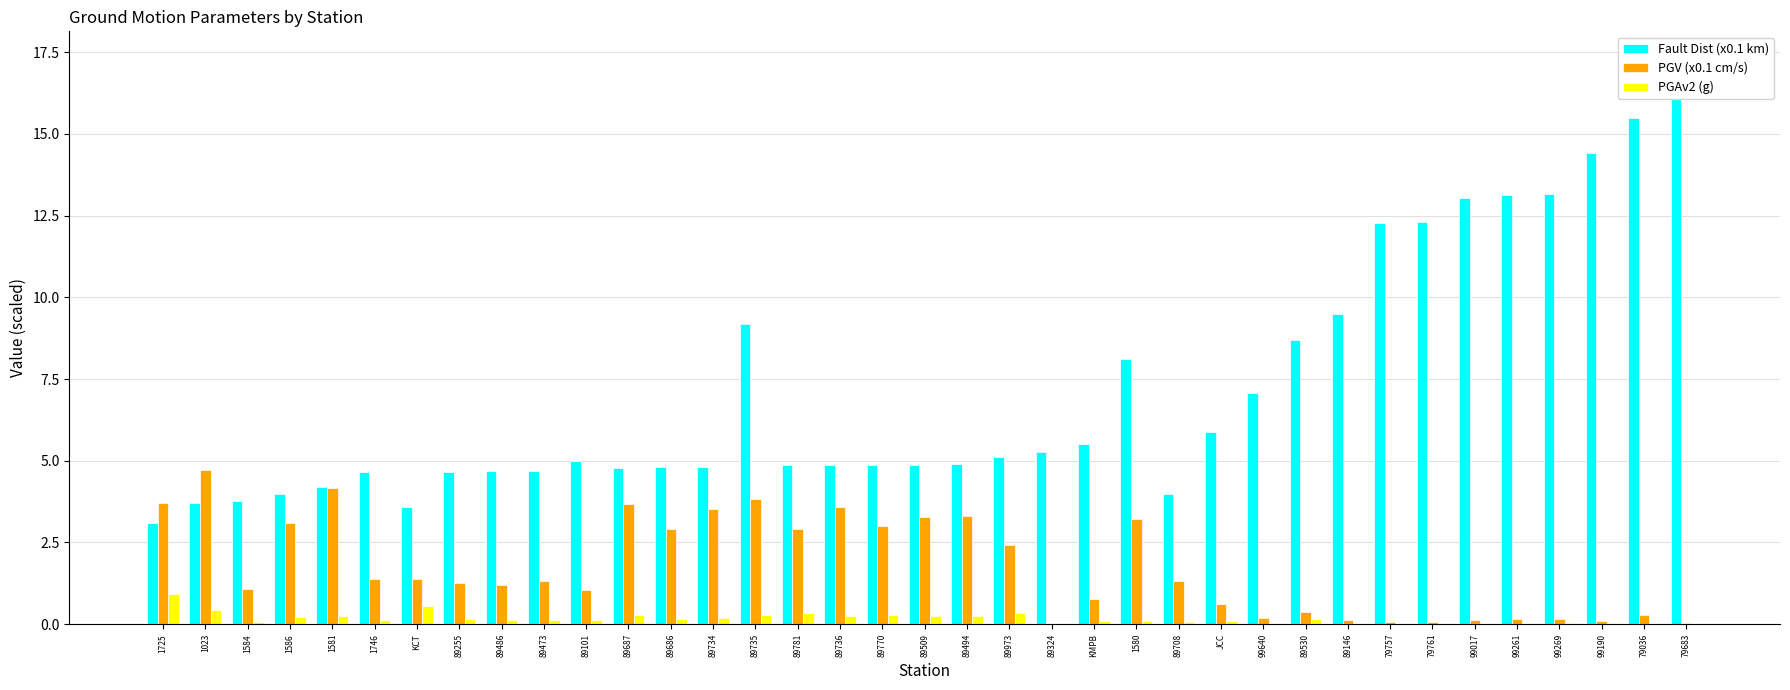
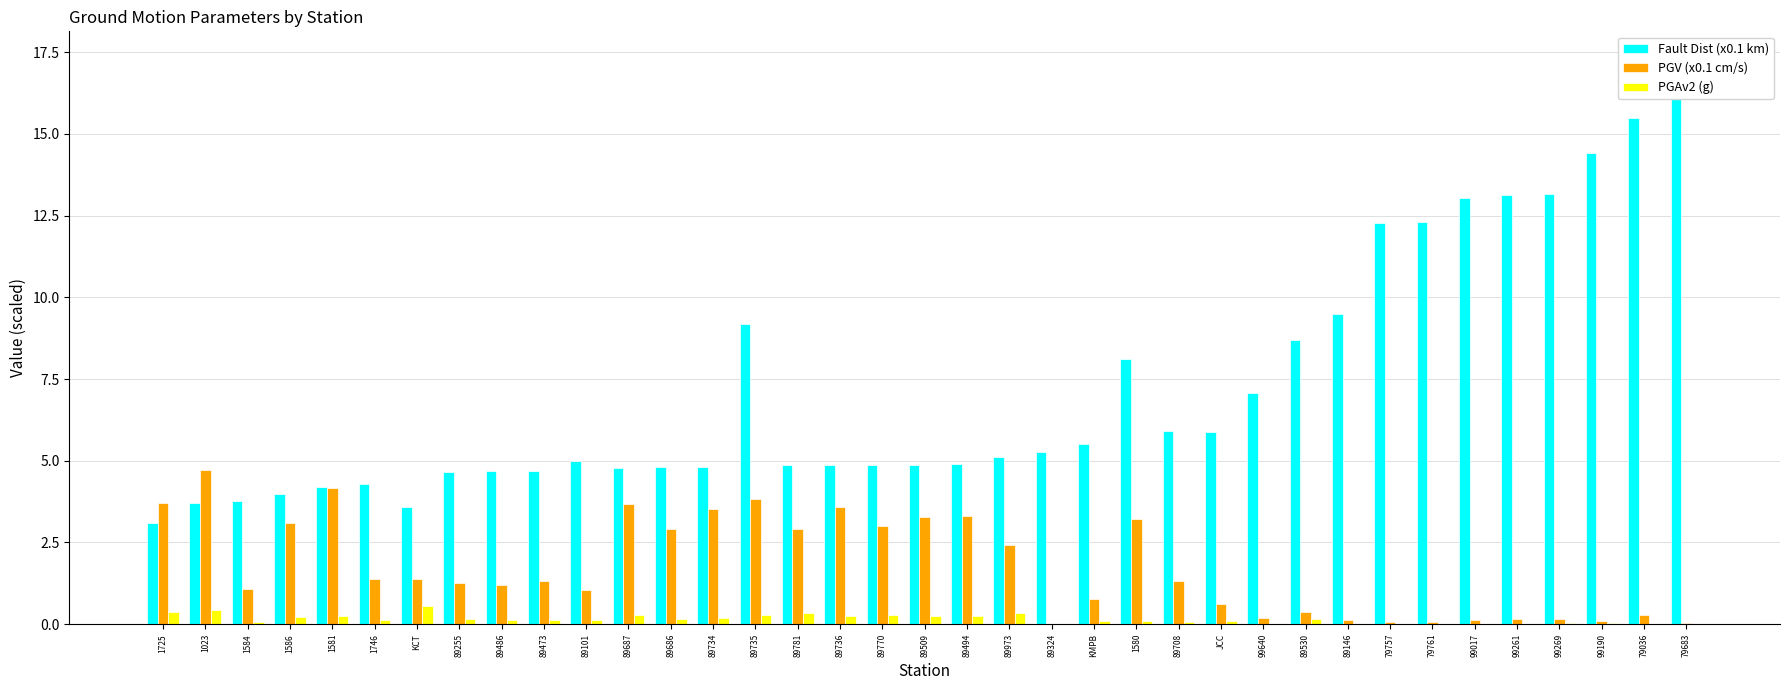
  {
    "Fault Dist (x0.1 km)": {
      "1725": 3.1,
      "1023": 3.7,
      "1584": 3.8,
      "1586": 4.0,
      "1581": 4.2,
-     "1746": 4.7,
+     "1746": 4.3,
      "KCT": 3.6,
      "89255": 4.7,
      "89486": 4.7,
      "89473": 4.7,
      "89101": 5.0,
      "89687": 4.8,
      "89686": 4.8,
      "89734": 4.8,
      "89735": 9.2,
      "89781": 4.9,
      "89736": 4.9,
      "89770": 4.9,
      "89509": 4.9,
      "89494": 4.9,
      "89973": 5.1,
      "89324": 5.3,
      "KMPB": 5.5,
      "1580": 8.1,
-     "89708": 4.0,
+     "89708": 5.9,
      "JCC": 5.9,
      "99640": 7.1,
      "89530": 8.7,
      "89146": 9.5,
      "79757": 12.3,
      "79761": 12.3,
      "99017": 13.0,
      "99261": 13.1,
      "99269": 13.2,
      "99190": 14.4,
      "79036": 15.5
    },
    "PGV (x0.1 cm/s)": {
      "1725": 3.7,
      "1023": 4.7,
      "1584": 1.1,
      "1586": 3.1,
      "1581": 4.2,
      "1746": 1.4,
      "KCT": 1.4,
      "89255": 1.3,
      "89486": 1.2,
      "89473": 1.3,
      "89101": 1.0,
      "89687": 3.7,
      "89686": 2.9,
      "89734": 3.5,
      "89735": 3.8,
      "89781": 2.9,
      "89736": 3.6,
      "89770": 3.0,
      "89509": 3.3,
      "89494": 3.3,
      "89973": 2.4,
      "89324": 0.0,
      "KMPB": 0.8,
      "1580": 3.2,
      "89708": 1.3,
      "JCC": 0.6,
      "99640": 0.2,
      "89530": 0.4,
      "89146": 0.1,
      "99017": 0.1,
      "99261": 0.2,
      "99269": 0.1,
      "99190": 0.1,
      "79036": 0.3
    },
    "PGAv2 (g)": {
-     "1725": 0.9,
+     "1725": 0.4,
      "1023": 0.4,
      "1584": 0.1,
      "1586": 0.2,
      "1581": 0.3,
      "1746": 0.1,
      "KCT": 0.5,
      "89255": 0.2,
      "89486": 0.1,
      "89473": 0.1,
      "89101": 0.1,
      "89687": 0.3,
      "89686": 0.2,
      "89734": 0.2,
      "89735": 0.3,
      "89781": 0.3,
      "89736": 0.3,
      "89770": 0.3,
      "89509": 0.2,
      "89494": 0.3,
      "89973": 0.3,
      "89324": 0.0,
      "KMPB": 0.1,
      "1580": 0.1,
      "89708": 0.1,
      "JCC": 0.1,
      "89530": 0.2
    }
  }
